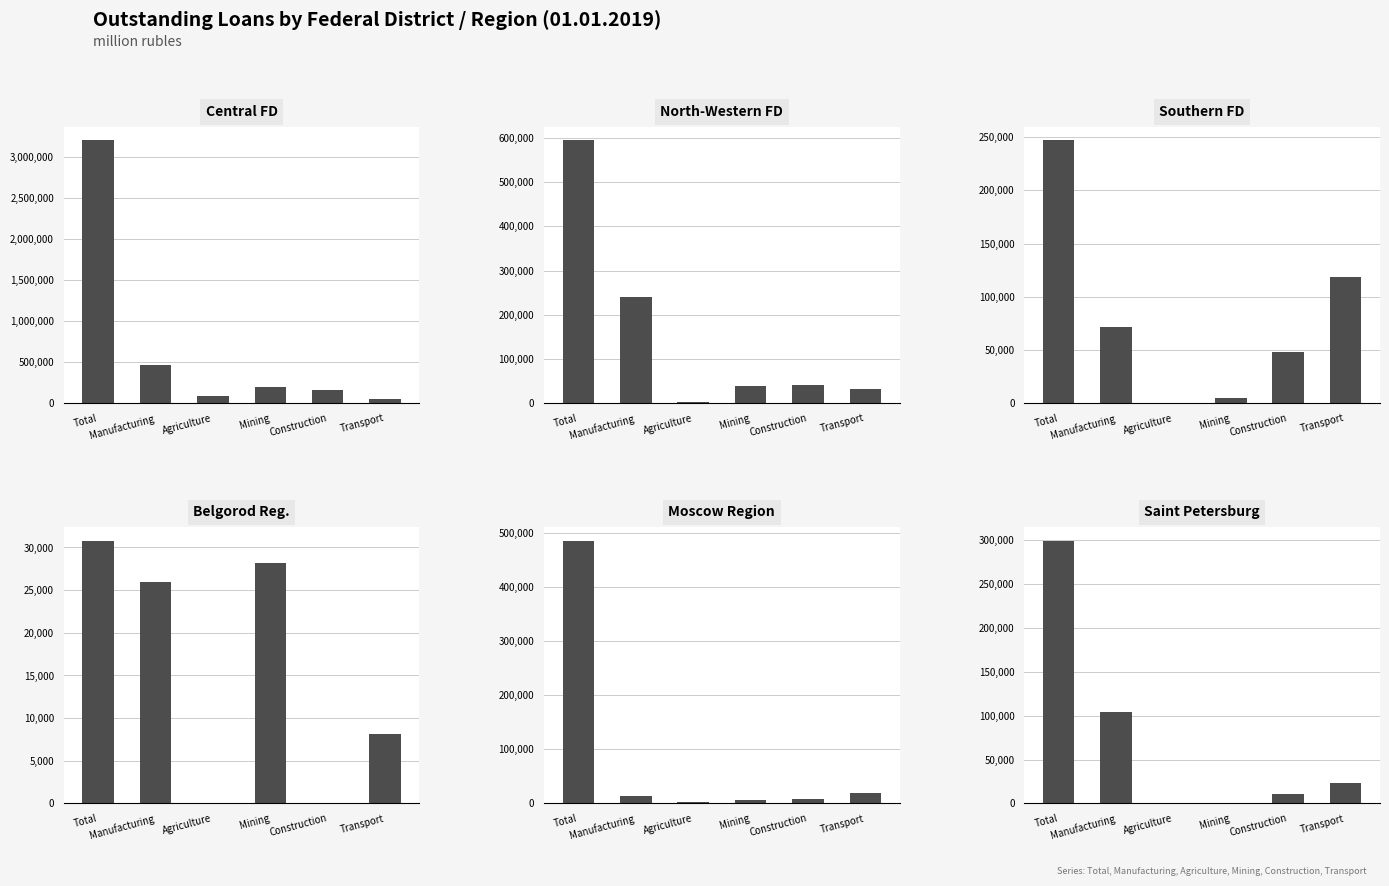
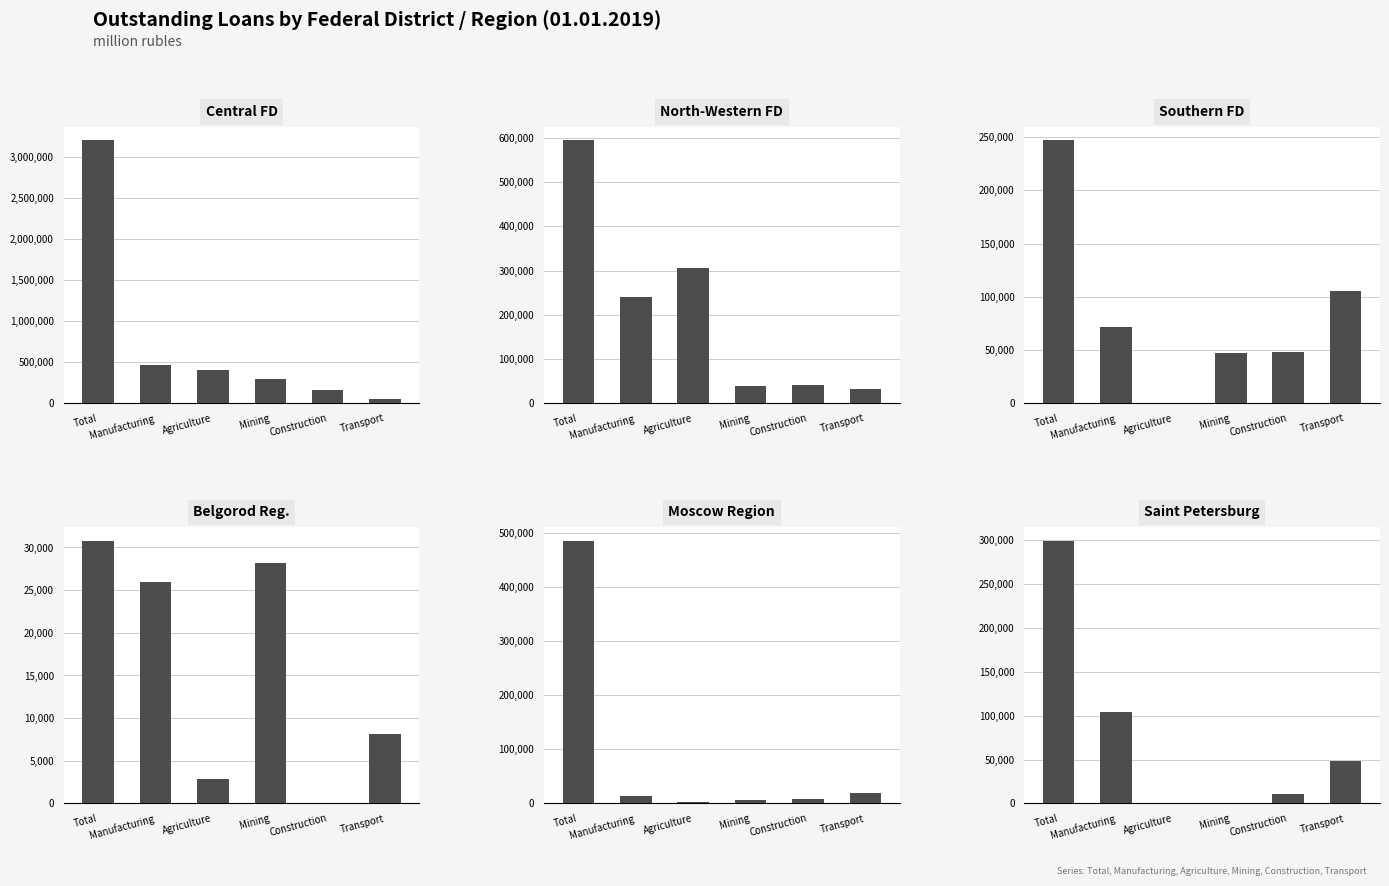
  {
    "Central FD": {
      "Total": "3,200,000",
      "Manufacturing": "500,000",
-     "Agriculture": "100,000",
-     "Mining": "200,000",
+     "Agriculture": "400,000",
+     "Mining": "300,000",
      "Construction": "200,000",
      "Transport": "100,000"
    },
    "North-Western FD": {
      "Total": "590,000",
      "Manufacturing": "240,000",
-     "Agriculture": "0",
+     "Agriculture": "310,000",
      "Mining": "40,000",
      "Construction": "40,000",
      "Transport": "30,000"
    },
    "Southern FD": {
      "Total": "247,000",
      "Manufacturing": "72,000",
-     "Mining": "5,000",
+     "Mining": "47,000",
      "Construction": "48,000",
-     "Transport": "119,000"
+     "Transport": "106,000"
    },
    "Belgorod Reg.": {
      "Total": "31,000",
      "Manufacturing": "26,000",
-     "Agriculture": "0",
+     "Agriculture": "3,000",
      "Mining": "28,000",
      "Construction": "0",
      "Transport": "8,000"
    },
    "Moscow Region": {
      "Total": "490,000",
      "Manufacturing": "10,000",
      "Mining": "10,000",
      "Construction": "10,000",
      "Transport": "20,000"
    },
    "Saint Petersburg": {
      "Total": "300,000",
      "Manufacturing": "100,000",
      "Mining": "0",
      "Construction": "10,000",
-     "Transport": "20,000"
+     "Transport": "50,000"
    }
  }
